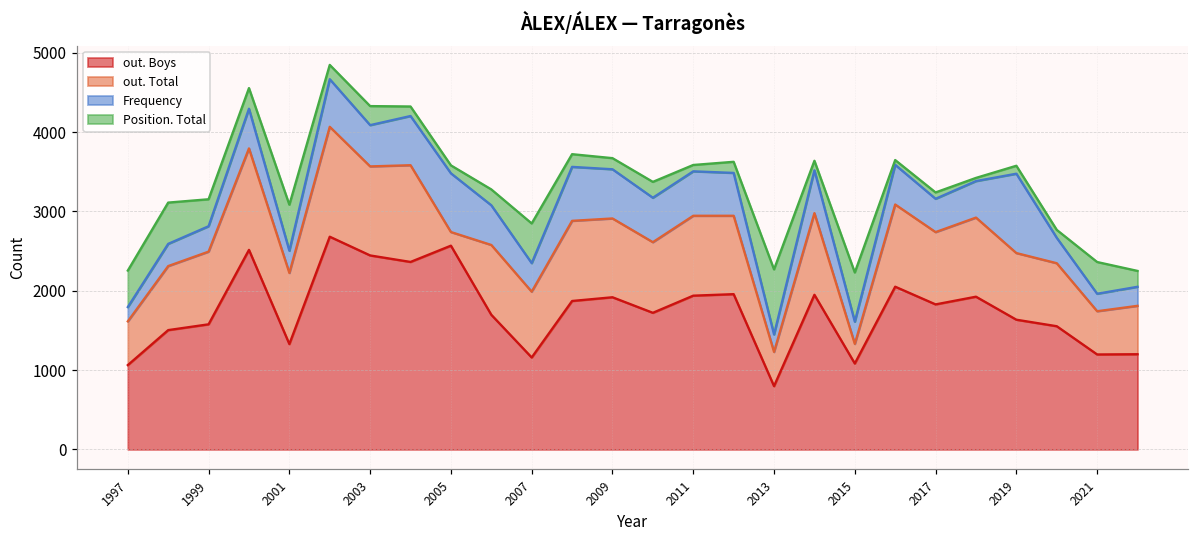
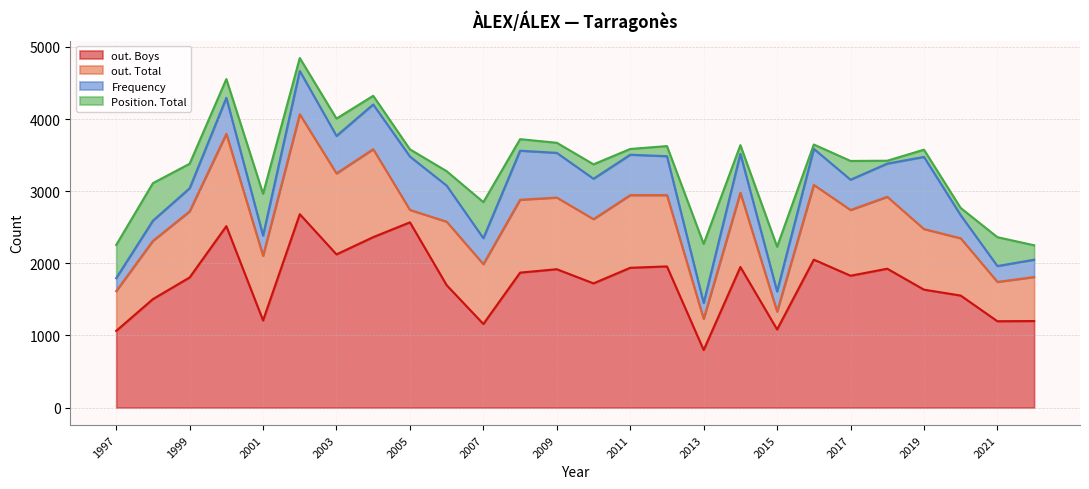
  {
    "out. Boys": {
      "1997": 1100,
-     "1999": 1600,
-     "2001": 1300,
-     "2003": 2400,
+     "1999": 1800,
+     "2001": 1200,
+     "2003": 2100,
      "2005": 2600,
      "2007": 1200,
      "2009": 1900,
      "2011": 1900,
      "2013": 800,
      "2015": 1100,
      "2017": 1800,
      "2019": 1600,
      "2021": 1200
    },
    "out. Total": {
      "1997": 600,
      "1999": 900,
      "2001": 900,
      "2003": 1100,
      "2005": 200,
      "2007": 800,
      "2009": 1000,
      "2011": 1000,
      "2013": 400,
      "2015": 200,
      "2017": 900,
      "2019": 800,
      "2021": 500
    },
    "Frequency": {
      "1997": 200,
      "1999": 300,
      "2001": 300,
      "2003": 500,
      "2005": 700,
      "2007": 400,
      "2009": 600,
      "2011": 600,
      "2013": 200,
      "2015": 300,
      "2017": 400,
      "2019": 1000,
      "2021": 200
    },
    "Position. Total": {
      "1997": 500,
      "1999": 300,
      "2001": 600,
      "2003": 200,
      "2005": 100,
      "2007": 500,
      "2009": 100,
      "2011": 100,
      "2013": 800,
      "2015": 600,
-     "2017": 100,
+     "2017": 300,
      "2019": 100,
      "2021": 400
    }
  }
